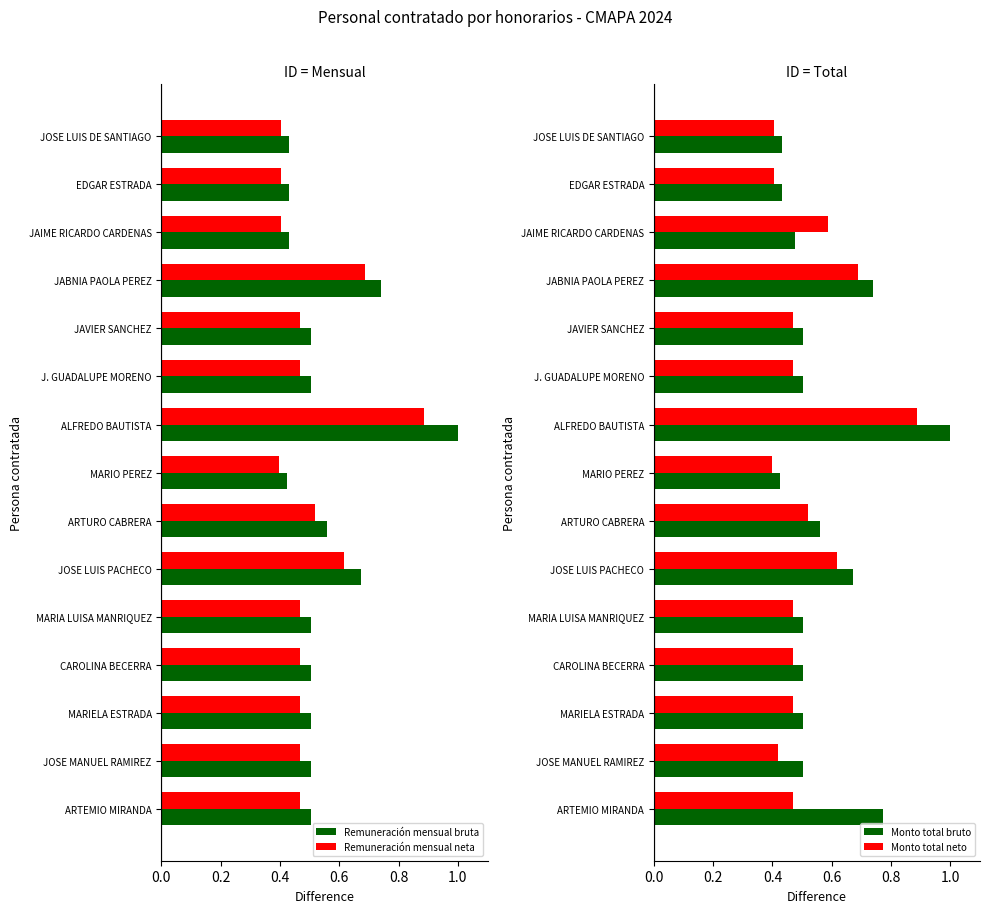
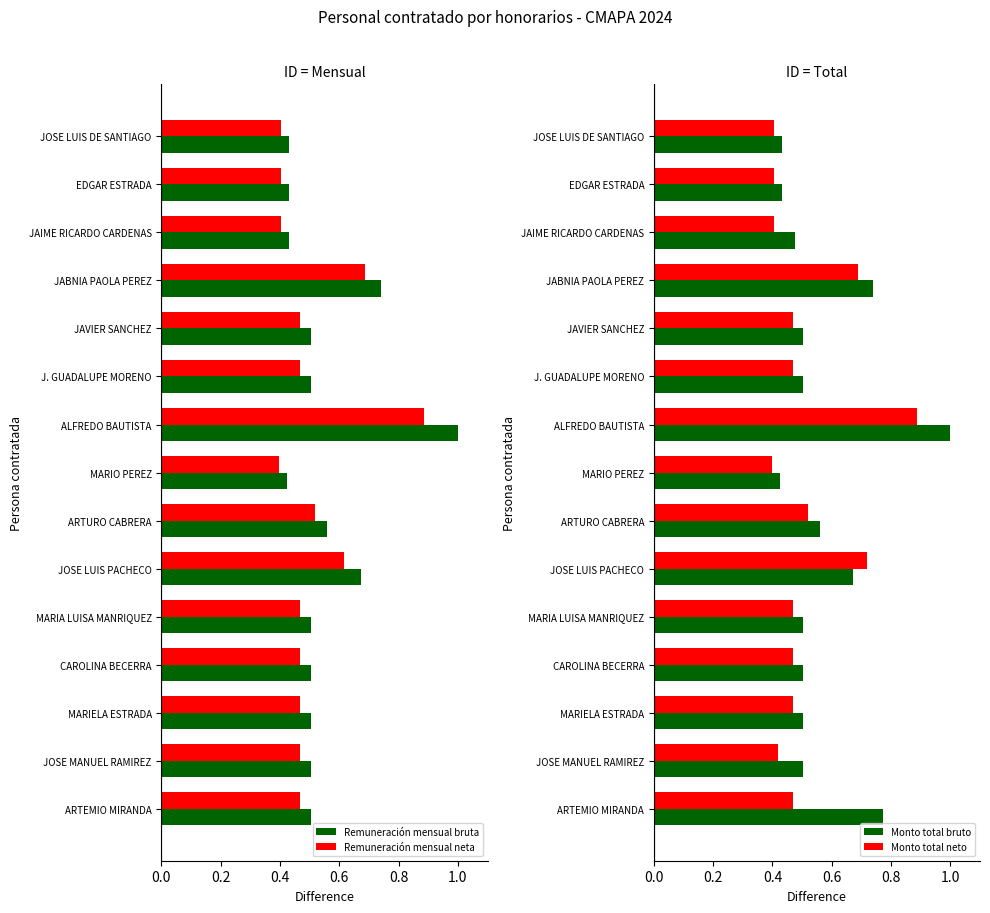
  {
    "ID = Mensual": {
      "Remuneración mensual bruta": {
        "JOSE LUIS DE SANTIAGO": 0.43,
        "EDGAR ESTRADA": 0.43,
        "JAIME RICARDO CARDENAS": 0.43,
        "JABNIA PAOLA PEREZ": 0.74,
        "JAVIER SANCHEZ": 0.50,
        "J. GUADALUPE MORENO": 0.50,
        "ALFREDO BAUTISTA": 1.00,
        "MARIO PEREZ": 0.42,
        "ARTURO CABRERA": 0.56,
        "JOSE LUIS PACHECO": 0.67,
        "MARIA LUISA MANRIQUEZ": 0.50,
        "CAROLINA BECERRA": 0.50,
        "MARIELA ESTRADA": 0.50,
        "JOSE MANUEL RAMIREZ": 0.50,
        "ARTEMIO MIRANDA": 0.50
      },
      "Remuneración mensual neta": {
        "JOSE LUIS DE SANTIAGO": 0.40,
        "EDGAR ESTRADA": 0.40,
        "JAIME RICARDO CARDENAS": 0.40,
        "JABNIA PAOLA PEREZ": 0.69,
        "JAVIER SANCHEZ": 0.47,
        "J. GUADALUPE MORENO": 0.47,
        "ALFREDO BAUTISTA": 0.89,
        "MARIO PEREZ": 0.40,
        "ARTURO CABRERA": 0.52,
        "JOSE LUIS PACHECO": 0.62,
        "MARIA LUISA MANRIQUEZ": 0.47,
        "CAROLINA BECERRA": 0.47,
        "MARIELA ESTRADA": 0.47,
        "JOSE MANUEL RAMIREZ": 0.47,
        "ARTEMIO MIRANDA": 0.47
      }
    },
    "ID = Total": {
      "Monto total bruto": {
        "JOSE LUIS DE SANTIAGO": 0.43,
        "EDGAR ESTRADA": 0.43,
        "JAIME RICARDO CARDENAS": 0.48,
        "JABNIA PAOLA PEREZ": 0.74,
        "JAVIER SANCHEZ": 0.50,
        "J. GUADALUPE MORENO": 0.50,
        "ALFREDO BAUTISTA": 1.00,
        "MARIO PEREZ": 0.42,
        "ARTURO CABRERA": 0.56,
        "JOSE LUIS PACHECO": 0.67,
        "MARIA LUISA MANRIQUEZ": 0.50,
        "CAROLINA BECERRA": 0.50,
        "MARIELA ESTRADA": 0.50,
        "JOSE MANUEL RAMIREZ": 0.50,
        "ARTEMIO MIRANDA": 0.77
      },
      "Monto total neto": {
        "JOSE LUIS DE SANTIAGO": 0.40,
        "EDGAR ESTRADA": 0.40,
-       "JAIME RICARDO CARDENAS": 0.59,
+       "JAIME RICARDO CARDENAS": 0.40,
        "JABNIA PAOLA PEREZ": 0.69,
        "JAVIER SANCHEZ": 0.47,
        "J. GUADALUPE MORENO": 0.47,
        "ALFREDO BAUTISTA": 0.89,
        "MARIO PEREZ": 0.40,
        "ARTURO CABRERA": 0.52,
-       "JOSE LUIS PACHECO": 0.62,
+       "JOSE LUIS PACHECO": 0.72,
        "MARIA LUISA MANRIQUEZ": 0.47,
        "CAROLINA BECERRA": 0.47,
        "MARIELA ESTRADA": 0.47,
        "JOSE MANUEL RAMIREZ": 0.42,
        "ARTEMIO MIRANDA": 0.47
      }
    }
  }
